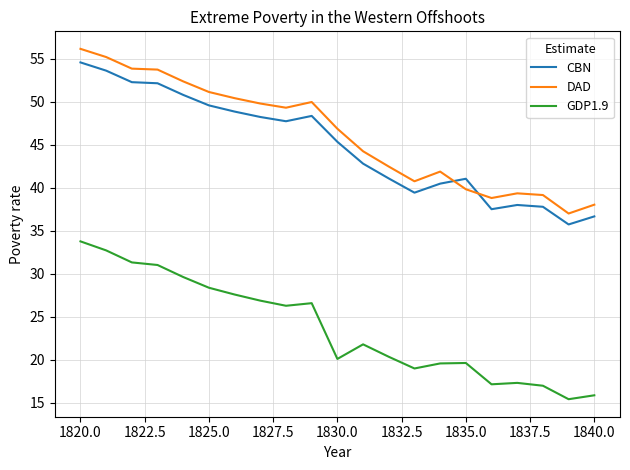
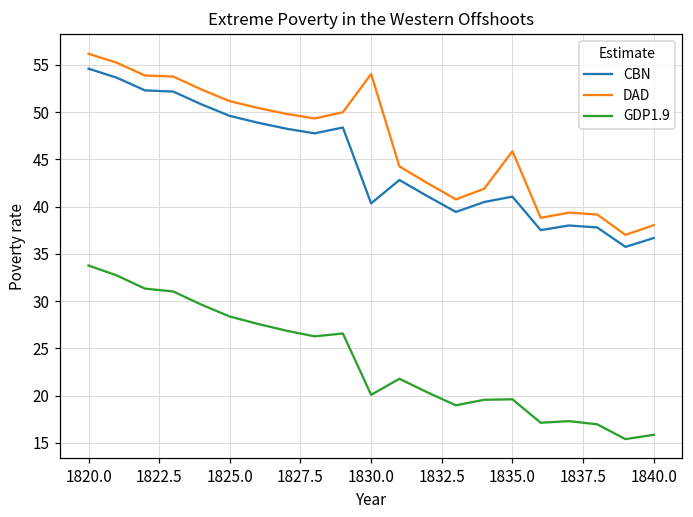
  {
    "CBN": {
      "1820.0": 55,
      "1825.0": 50,
-     "1830.0": 45,
+     "1830.0": 40,
      "1835.0": 41,
      "1840.0": 37
    },
    "DAD": {
      "1820.0": 56,
      "1825.0": 51,
-     "1830.0": 47,
-     "1835.0": 40,
+     "1830.0": 54,
+     "1835.0": 46,
      "1840.0": 38
    },
    "GDP1.9": {
      "1820.0": 34,
      "1825.0": 28,
      "1830.0": 20,
      "1835.0": 20,
      "1840.0": 16
    }
  }
